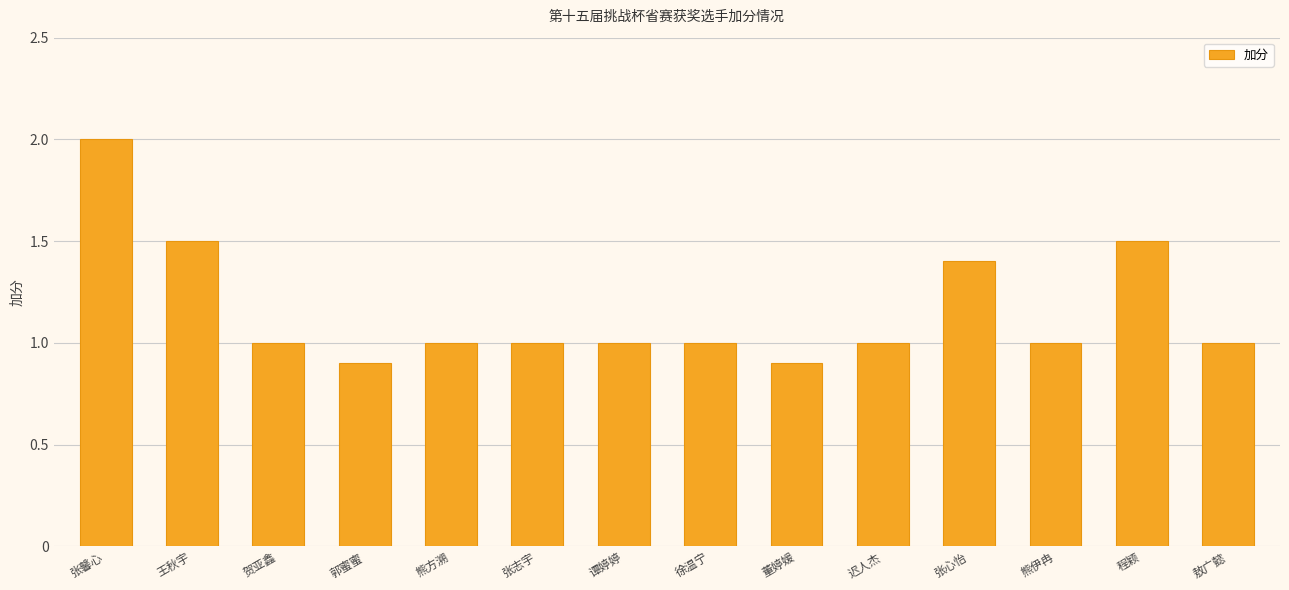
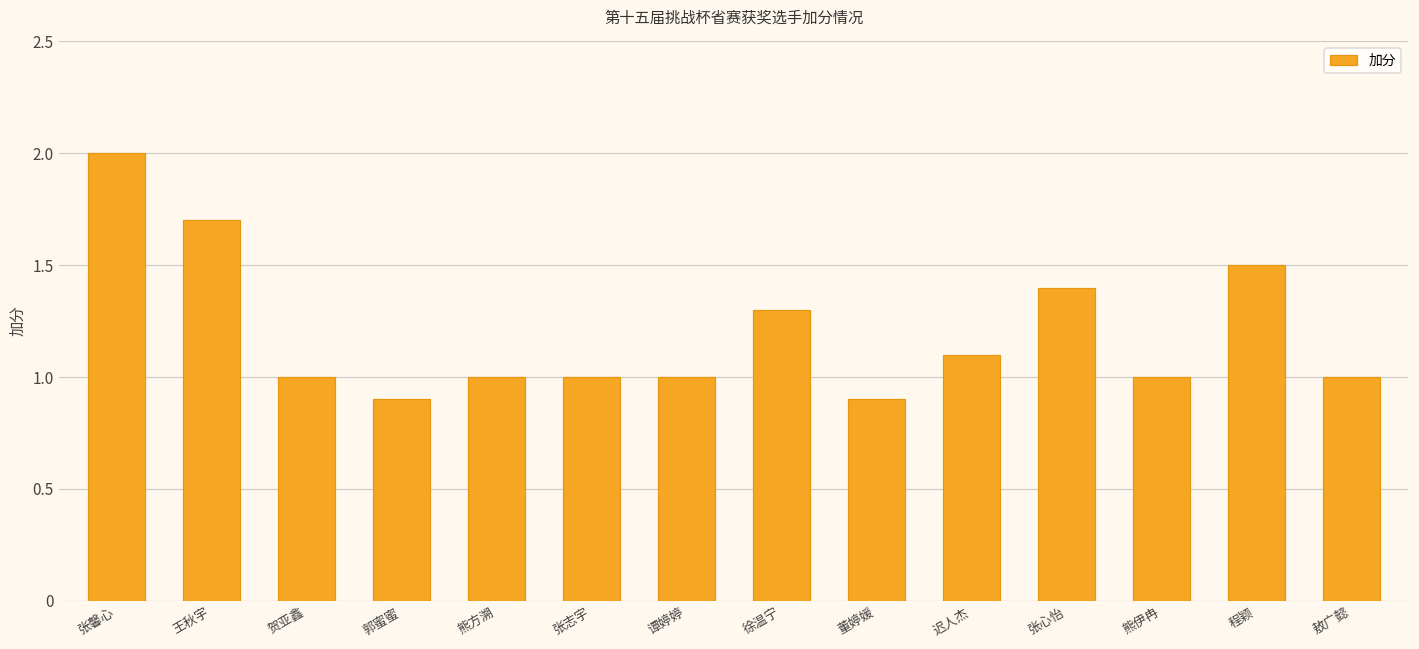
  {
    "张馨心": 2.0,
-   "王秋宇": 1.5,
+   "王秋宇": 1.7,
    "贺亚鑫": 1.0,
    "郭蜜蜜": 0.9,
    "熊方溯": 1.0,
    "张志宇": 1.0,
    "谭婷婷": 1.0,
-   "徐温宁": 1.0,
+   "徐温宁": 1.3,
    "董婷媛": 0.9,
-   "迟人杰": 1.0,
+   "迟人杰": 1.1,
    "张心怡": 1.4,
    "熊伊冉": 1.0,
    "程颖": 1.5,
    "敖广懿": 1.0
  }
